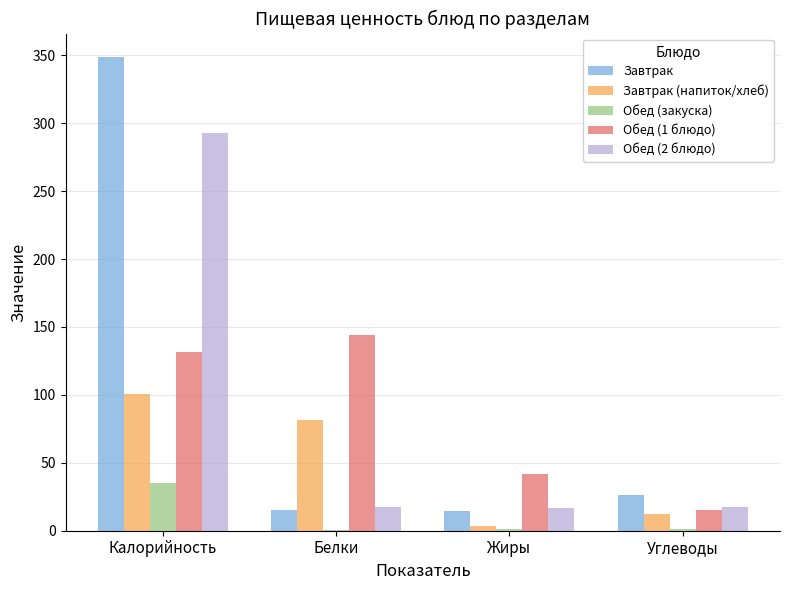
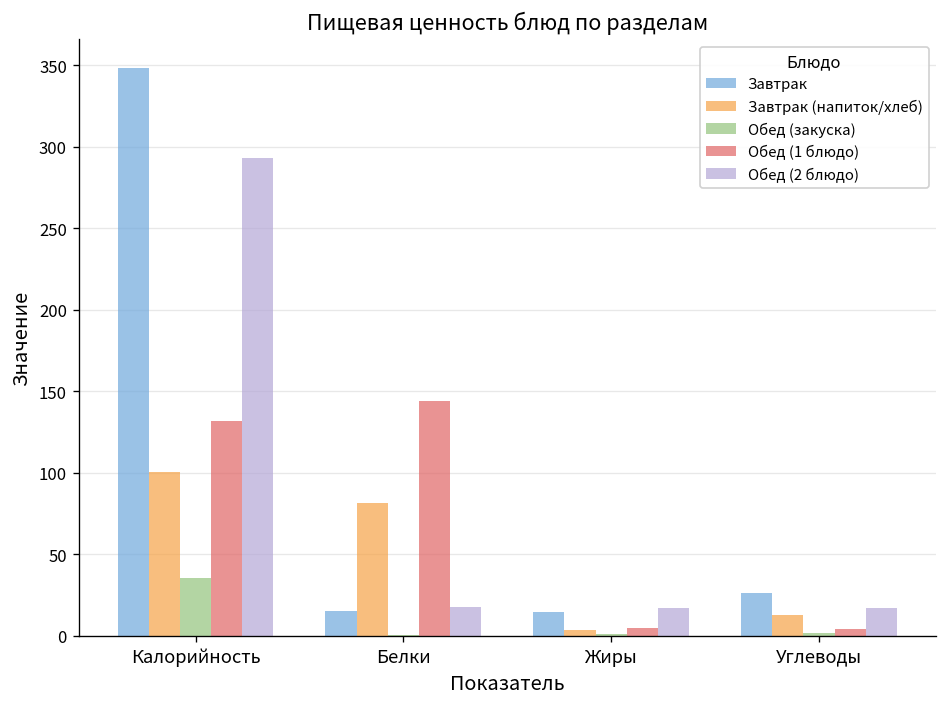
  {
    "Завтрак": {
      "Калорийность": 349,
      "Белки": 16,
      "Жиры": 15,
      "Углеводы": 26
    },
    "Завтрак (напиток/хлеб)": {
      "Калорийность": 100,
      "Белки": 82,
      "Жиры": 4,
      "Углеводы": 13
    },
    "Обед (закуска)": {
      "Калорийность": 35
    },
    "Обед (1 блюдо)": {
      "Калорийность": 132,
      "Белки": 144,
-     "Жиры": 42,
-     "Углеводы": 15
+     "Жиры": 5,
+     "Углеводы": 5
    },
    "Обед (2 блюдо)": {
      "Калорийность": 293,
      "Белки": 18,
      "Жиры": 17,
      "Углеводы": 17
    }
  }
